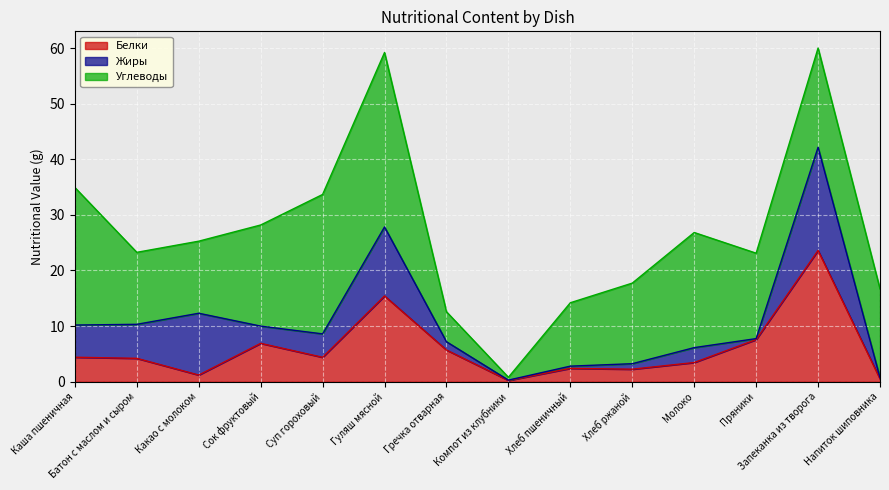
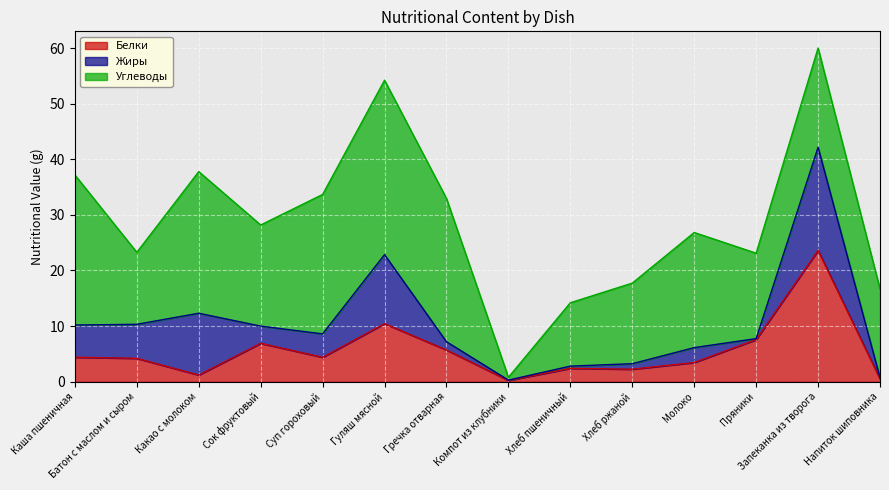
  {
    "Белки": {
      "Каша пшеничная": 4,
      "Батон с маслом и сыром": 4,
      "Какао с молоком": 1,
      "Сок фруктовый": 7,
      "Суп гороховый": 4,
-     "Гуляш мясной": 15,
+     "Гуляш мясной": 10,
      "Гречка отварная": 6,
      "Хлеб ржаной": 2,
      "Молоко": 3,
      "Запеканка из творога": 24
    },
    "Жиры": {
      "Каша пшеничная": 6,
      "Батон с маслом и сыром": 6,
      "Какао с молоком": 11,
      "Сок фруктовый": 3,
      "Суп гороховый": 4,
      "Гуляш мясной": 12,
      "Гречка отварная": 1,
      "Хлеб ржаной": 1,
      "Молоко": 3,
      "Запеканка из творога": 19
    },
    "Углеводы": {
-     "Каша пшеничная": 25,
+     "Каша пшеничная": 27,
      "Батон с маслом и сыром": 13,
-     "Какао с молоком": 13,
+     "Какао с молоком": 25,
      "Сок фруктовый": 18,
      "Суп гороховый": 25,
      "Гуляш мясной": 31,
-     "Гречка отварная": 5,
+     "Гречка отварная": 26,
      "Компот из клубники": 1,
      "Хлеб пшеничный": 11,
      "Хлеб ржаной": 14,
      "Молоко": 21,
      "Пряники": 15,
      "Запеканка из творога": 18,
      "Напиток шиповника": 16
    }
  }
